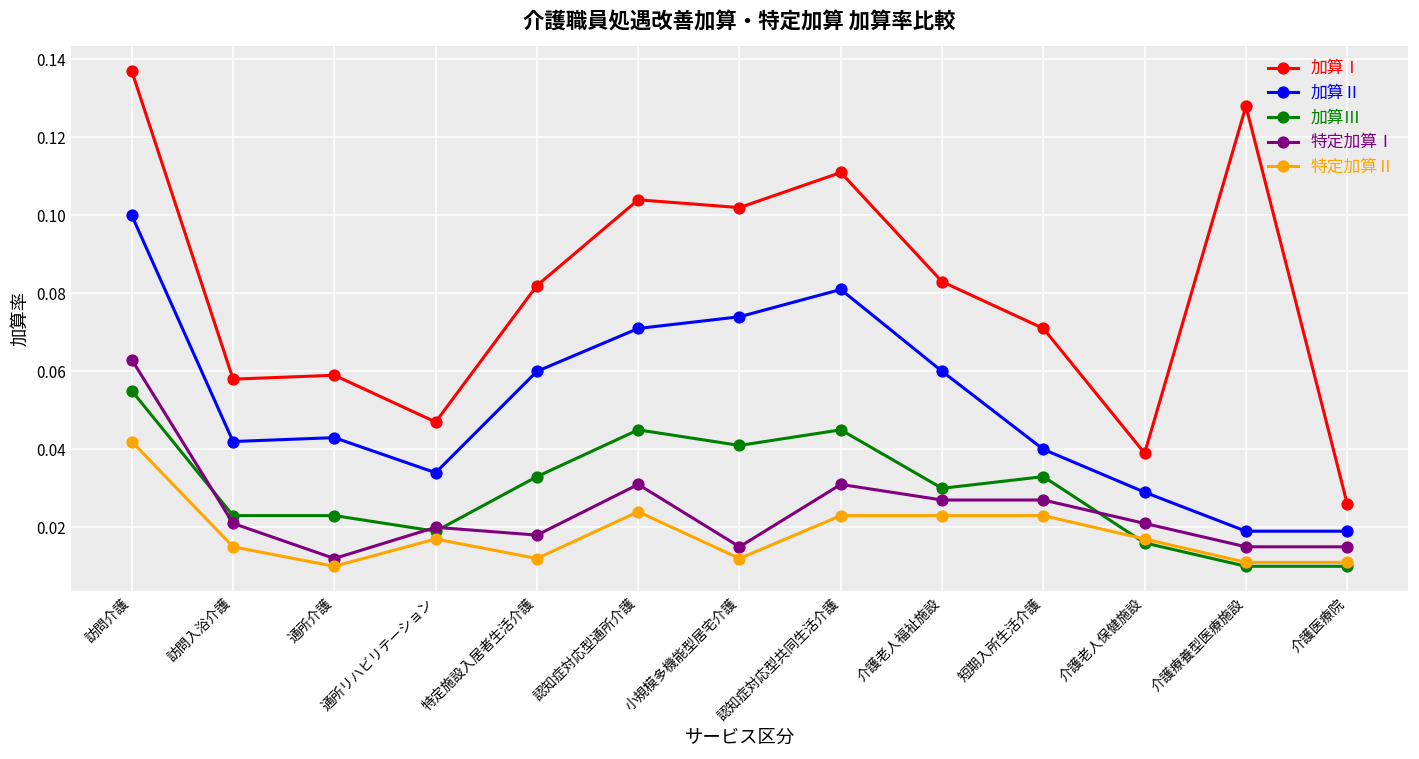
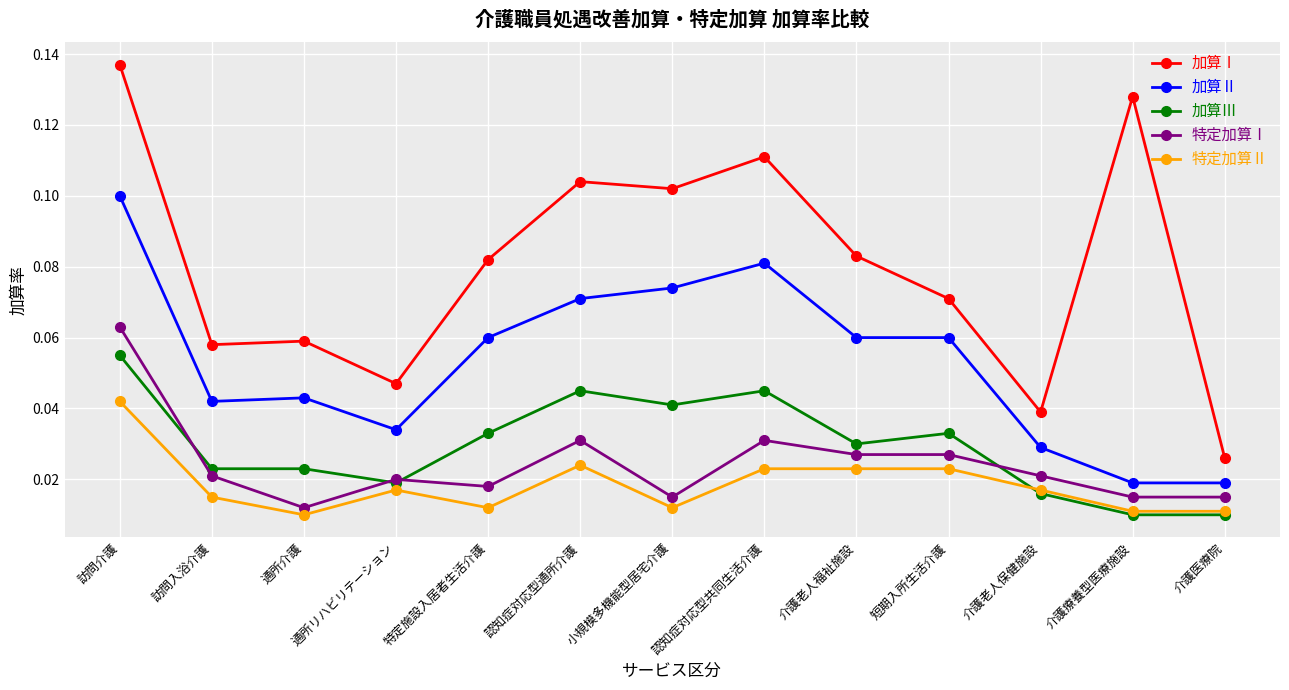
  {
    "加算Ⅰ": {
      "訪問介護": 0.137,
      "訪問入浴介護": 0.058,
      "通所介護": 0.059,
      "通所リハビリテーション": 0.047,
      "特定施設入居者生活介護": 0.082,
      "認知症対応型通所介護": 0.104,
      "小規模多機能型居宅介護": 0.102,
      "認知症対応型共同生活介護": 0.111,
      "介護老人福祉施設": 0.083,
      "短期入所生活介護": 0.071,
      "介護老人保健施設": 0.039,
      "介護療養型医療施設": 0.128,
      "介護医療院": 0.026
    },
    "加算Ⅱ": {
      "訪問介護": 0.10,
      "訪問入浴介護": 0.042,
      "通所介護": 0.043,
      "通所リハビリテーション": 0.034,
      "特定施設入居者生活介護": 0.06,
      "認知症対応型通所介護": 0.071,
      "小規模多機能型居宅介護": 0.074,
      "認知症対応型共同生活介護": 0.081,
      "介護老人福祉施設": 0.06,
-     "短期入所生活介護": 0.04,
+     "短期入所生活介護": 0.06,
      "介護老人保健施設": 0.029,
      "介護療養型医療施設": 0.019,
      "介護医療院": 0.019
    },
    "加算Ⅲ": {
      "訪問介護": 0.055,
      "訪問入浴介護": 0.023,
      "通所介護": 0.023,
      "通所リハビリテーション": 0.019,
      "特定施設入居者生活介護": 0.033,
      "認知症対応型通所介護": 0.045,
      "小規模多機能型居宅介護": 0.041,
      "認知症対応型共同生活介護": 0.045,
      "介護老人福祉施設": 0.03,
      "短期入所生活介護": 0.033,
      "介護老人保健施設": 0.016,
      "介護療養型医療施設": 0.01,
      "介護医療院": 0.01
    },
    "特定加算Ⅰ": {
      "訪問介護": 0.063,
      "訪問入浴介護": 0.021,
      "通所介護": 0.012,
      "通所リハビリテーション": 0.02,
      "特定施設入居者生活介護": 0.018,
      "認知症対応型通所介護": 0.031,
      "小規模多機能型居宅介護": 0.015,
      "認知症対応型共同生活介護": 0.031,
      "介護老人福祉施設": 0.027,
      "短期入所生活介護": 0.027,
      "介護老人保健施設": 0.021,
      "介護療養型医療施設": 0.015,
      "介護医療院": 0.015
    },
    "特定加算Ⅱ": {
      "訪問介護": 0.042,
      "訪問入浴介護": 0.015,
      "通所介護": 0.01,
      "通所リハビリテーション": 0.017,
      "特定施設入居者生活介護": 0.012,
      "認知症対応型通所介護": 0.024,
      "小規模多機能型居宅介護": 0.012,
      "認知症対応型共同生活介護": 0.023,
      "介護老人福祉施設": 0.023,
      "短期入所生活介護": 0.023,
      "介護老人保健施設": 0.017,
      "介護療養型医療施設": 0.011,
      "介護医療院": 0.011
    }
  }
